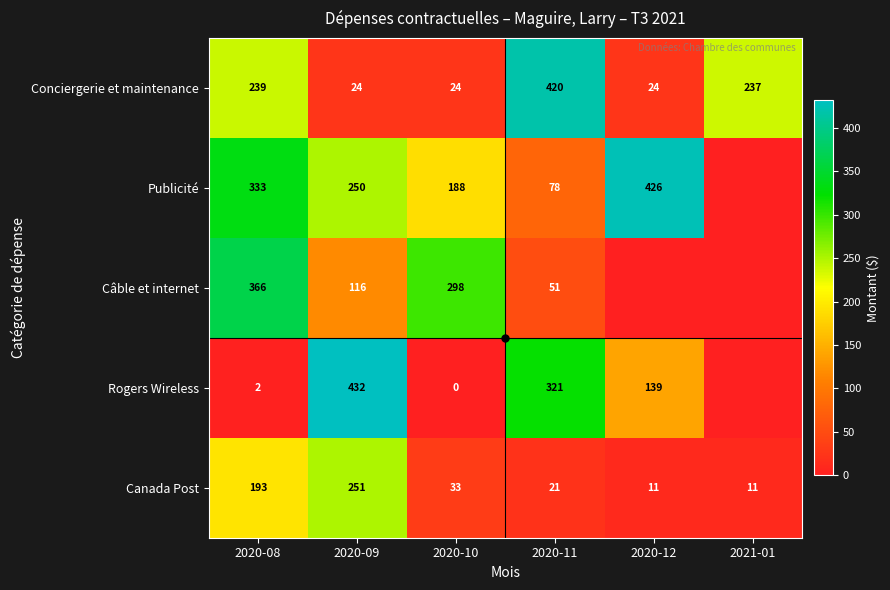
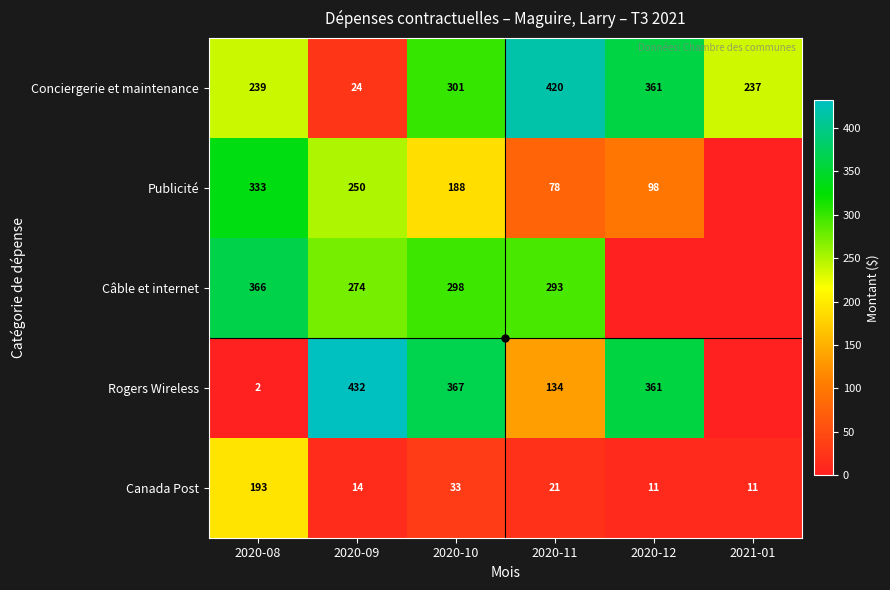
  {
    "Conciergerie et maintenance": {
      "2020-08": 239,
      "2020-09": 24,
-     "2020-10": 24,
+     "2020-10": 301,
      "2020-11": 420,
-     "2020-12": 24
+     "2020-12": 361
    },
    "Publicité": {
      "2020-08": 333,
      "2020-09": 250,
      "2020-10": 188,
      "2020-11": 78,
-     "2020-12": 426
+     "2020-12": 98
    },
    "Câble et internet": {
      "2020-08": 366,
-     "2020-09": 116,
+     "2020-09": 274,
      "2020-10": 298,
-     "2020-11": 51
+     "2020-11": 293
    },
    "Rogers Wireless": {
      "2020-08": 2,
      "2020-09": 432,
-     "2020-10": 0,
-     "2020-11": 321,
-     "2020-12": 139
+     "2020-10": 367,
+     "2020-11": 134,
+     "2020-12": 361
    },
    "Canada Post": {
      "2020-08": 193,
-     "2020-09": 251,
+     "2020-09": 14,
      "2020-10": 33,
      "2020-11": 21,
      "2020-12": 11,
      "2021-01": 11
    }
  }
